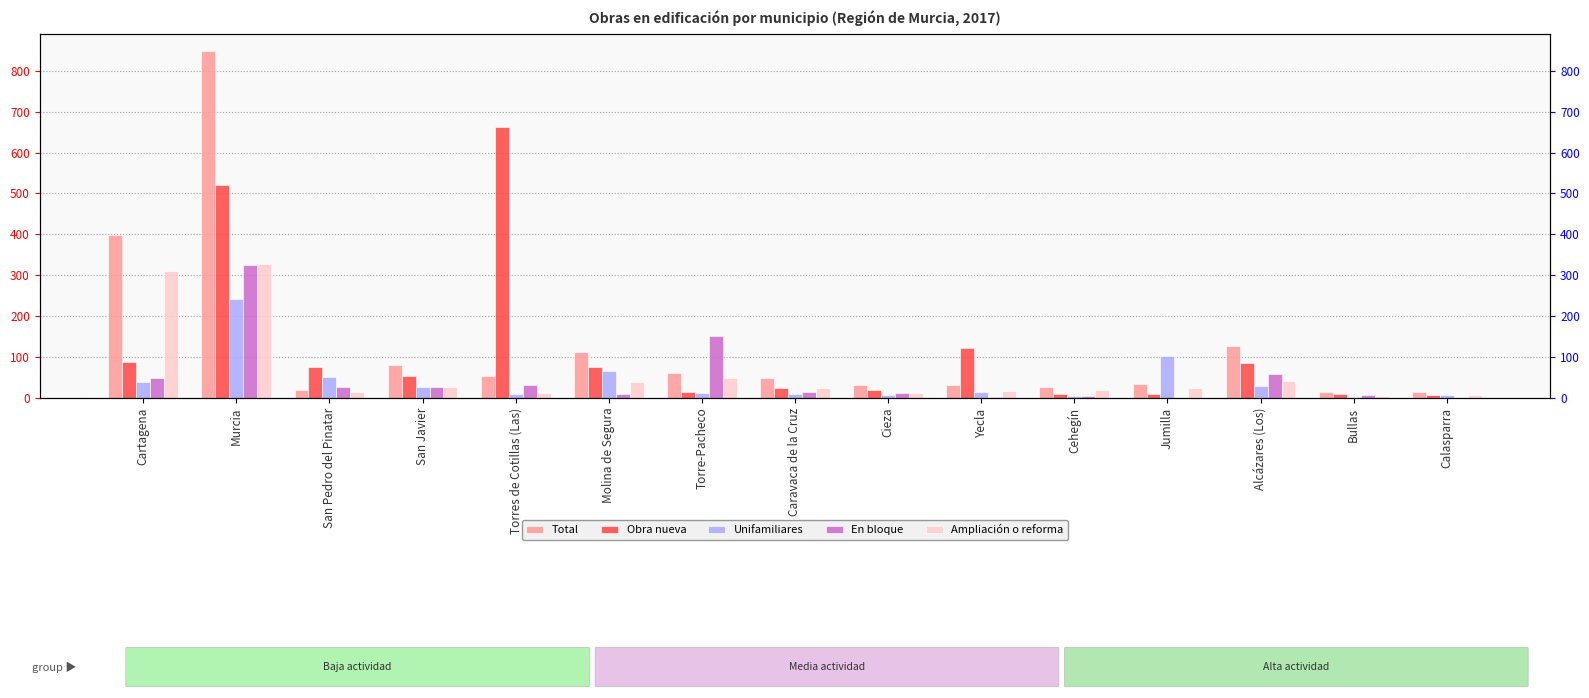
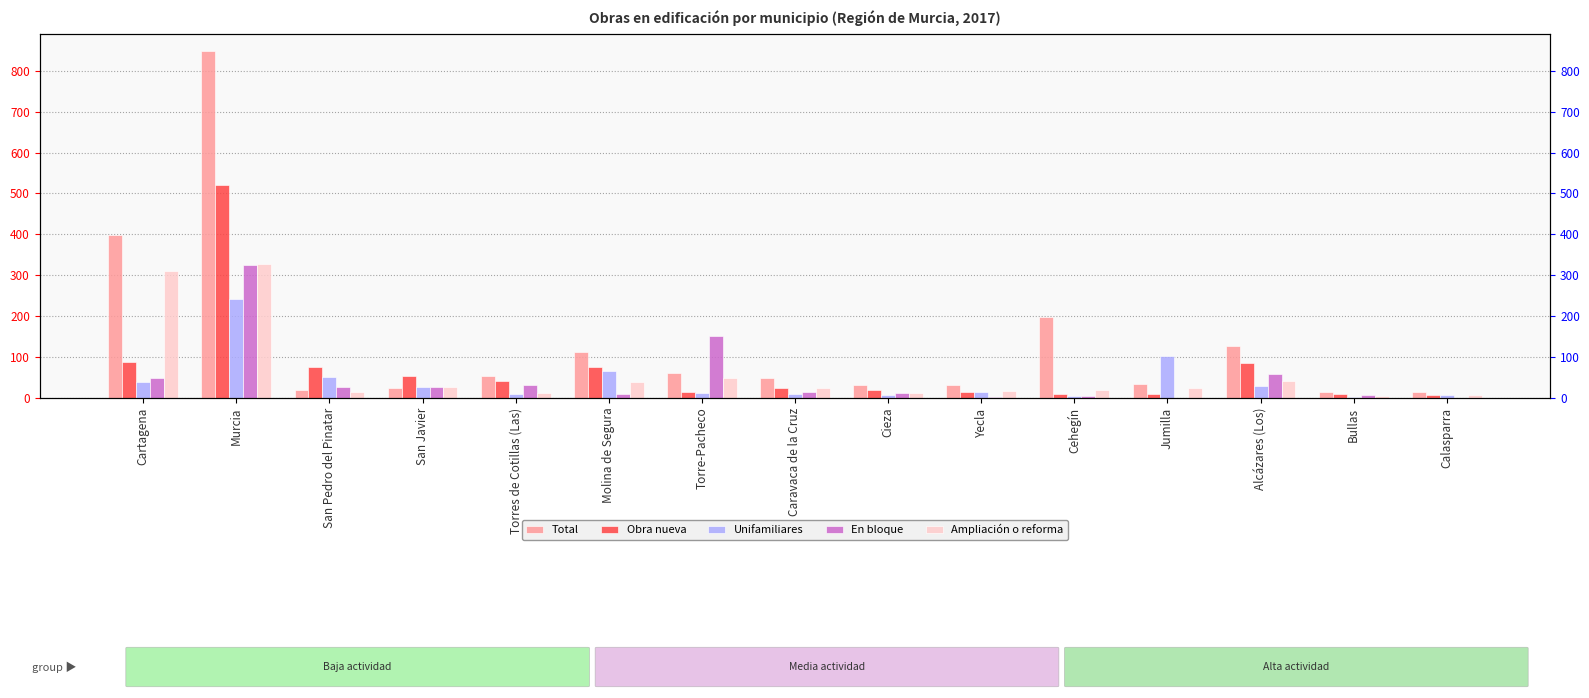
  {
    "Total": {
      "Cartagena": 400,
      "Murcia": 850,
      "San Pedro del Pinatar": 20,
-     "San Javier": 80,
+     "San Javier": 20,
      "Torres de Cotillas (Las)": 50,
      "Molina de Segura": 110,
      "Torre-Pacheco": 60,
      "Caravaca de la Cruz": 50,
      "Cieza": 30,
      "Yecla": 30,
-     "Cehegín": 30,
+     "Cehegín": 200,
      "Jumilla": 30,
      "Alcázares (Los)": 130,
      "Bullas": 10,
      "Calasparra": 10
    },
    "Obra nueva": {
      "Cartagena": 90,
      "Murcia": 520,
      "San Pedro del Pinatar": 80,
      "San Javier": 50,
-     "Torres de Cotillas (Las)": 660,
+     "Torres de Cotillas (Las)": 40,
      "Molina de Segura": 80,
      "Torre-Pacheco": 10,
      "Caravaca de la Cruz": 20,
      "Cieza": 20,
-     "Yecla": 120,
+     "Yecla": 20,
      "Cehegín": 10,
      "Jumilla": 10,
      "Alcázares (Los)": 90,
      "Bullas": 10,
      "Calasparra": 10
    },
    "Unifamiliares": {
      "Cartagena": 40,
      "Murcia": 240,
      "San Pedro del Pinatar": 50,
      "San Javier": 30,
      "Torres de Cotillas (Las)": 10,
      "Molina de Segura": 70,
      "Torre-Pacheco": 10,
      "Caravaca de la Cruz": 10,
      "Cieza": 10,
      "Yecla": 10,
      "Jumilla": 100,
      "Alcázares (Los)": 30,
      "Calasparra": 10
    },
    "En bloque": {
      "Cartagena": 50,
      "Murcia": 330,
      "San Pedro del Pinatar": 30,
      "San Javier": 30,
      "Torres de Cotillas (Las)": 30,
      "Molina de Segura": 10,
      "Torre-Pacheco": 150,
      "Caravaca de la Cruz": 20,
      "Cieza": 10,
      "Jumilla": 0,
      "Alcázares (Los)": 60,
      "Calasparra": 0
    },
    "Ampliación o reforma": {
      "Cartagena": 310,
      "Murcia": 330,
      "San Pedro del Pinatar": 20,
      "San Javier": 30,
      "Torres de Cotillas (Las)": 10,
      "Molina de Segura": 40,
      "Torre-Pacheco": 50,
      "Caravaca de la Cruz": 20,
      "Cieza": 10,
      "Yecla": 20,
      "Cehegín": 20,
      "Jumilla": 20,
      "Alcázares (Los)": 40
    }
  }
